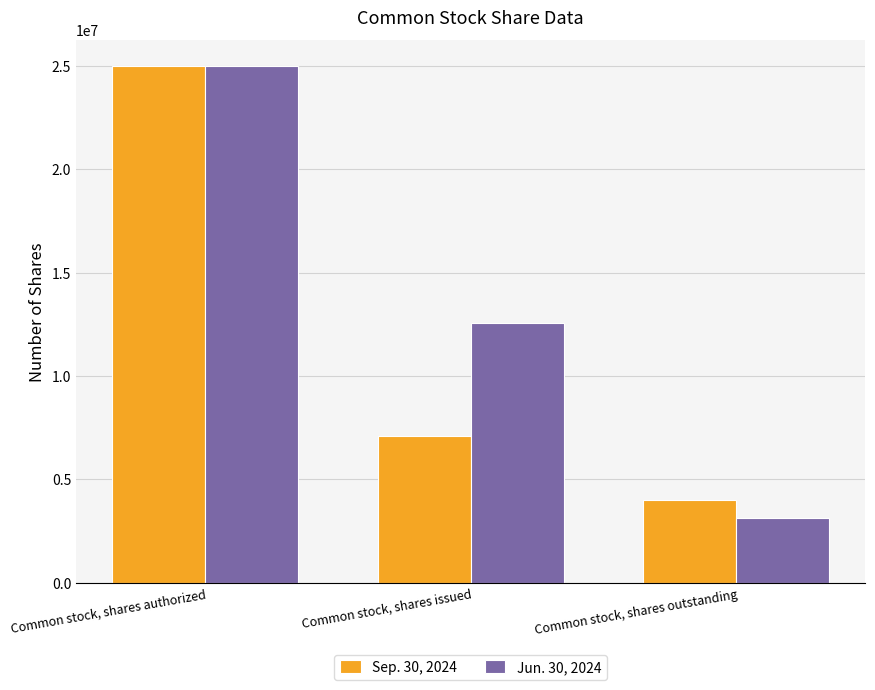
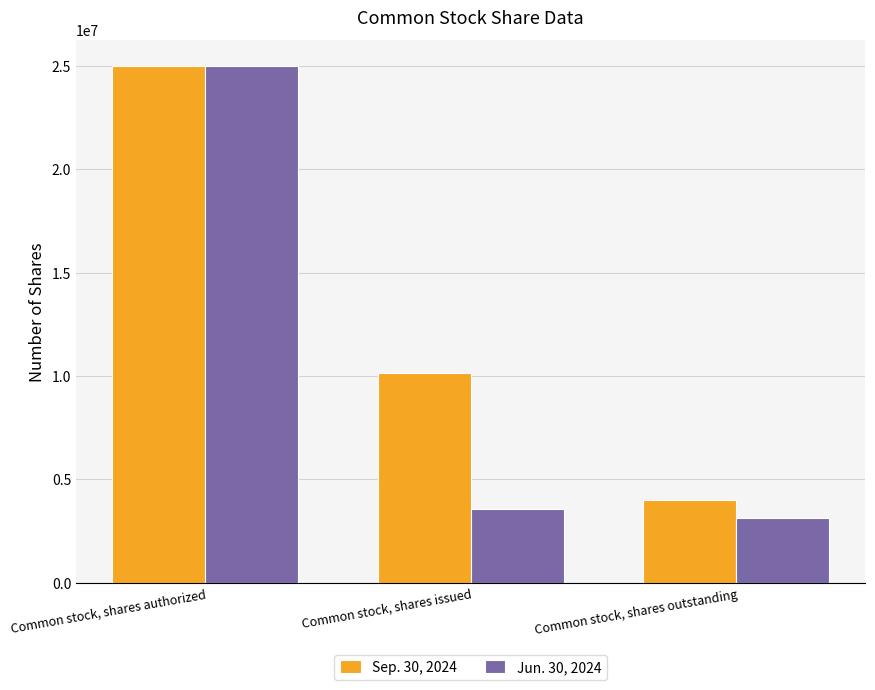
  {
    "Sep. 30, 2024": {
      "Common stock, shares authorized": 25000000,
-     "Common stock, shares issued": 7100000,
+     "Common stock, shares issued": 10200000,
      "Common stock, shares outstanding": 4000000
    },
    "Jun. 30, 2024": {
      "Common stock, shares authorized": 25000000,
-     "Common stock, shares issued": 12600000,
+     "Common stock, shares issued": 3600000,
      "Common stock, shares outstanding": 3100000
    }
  }
